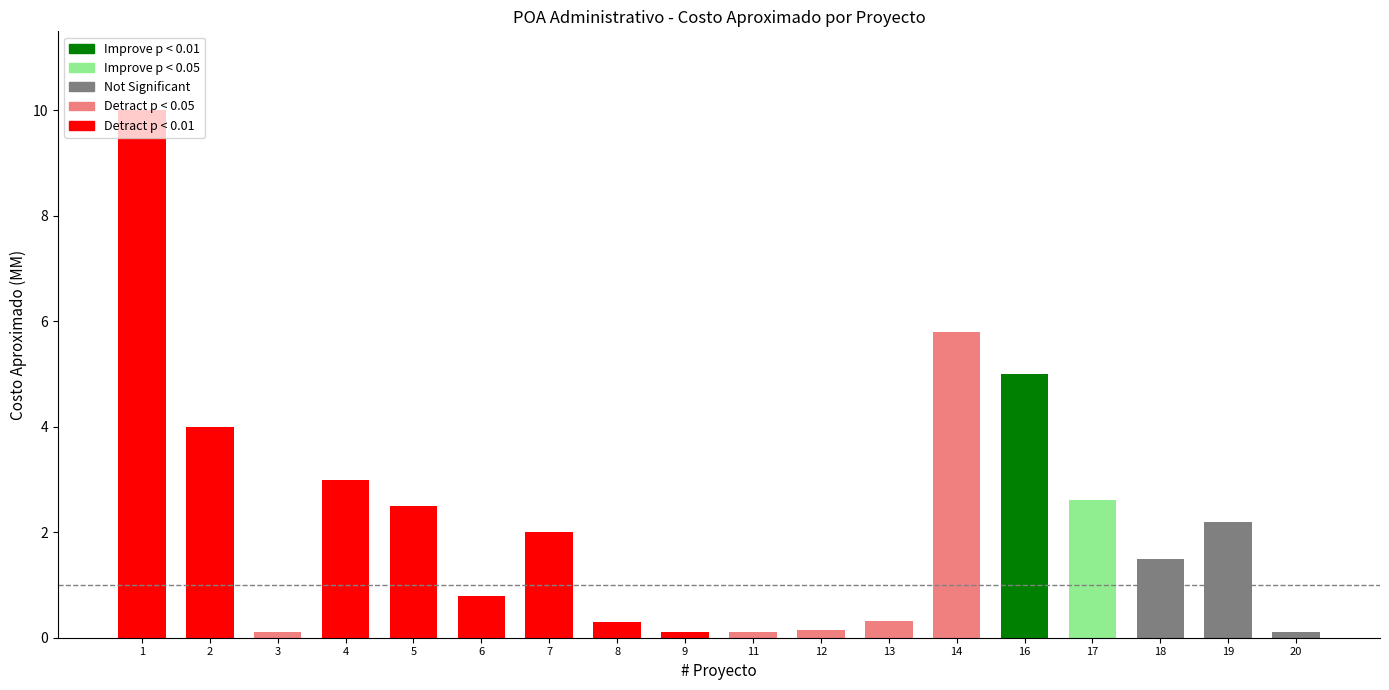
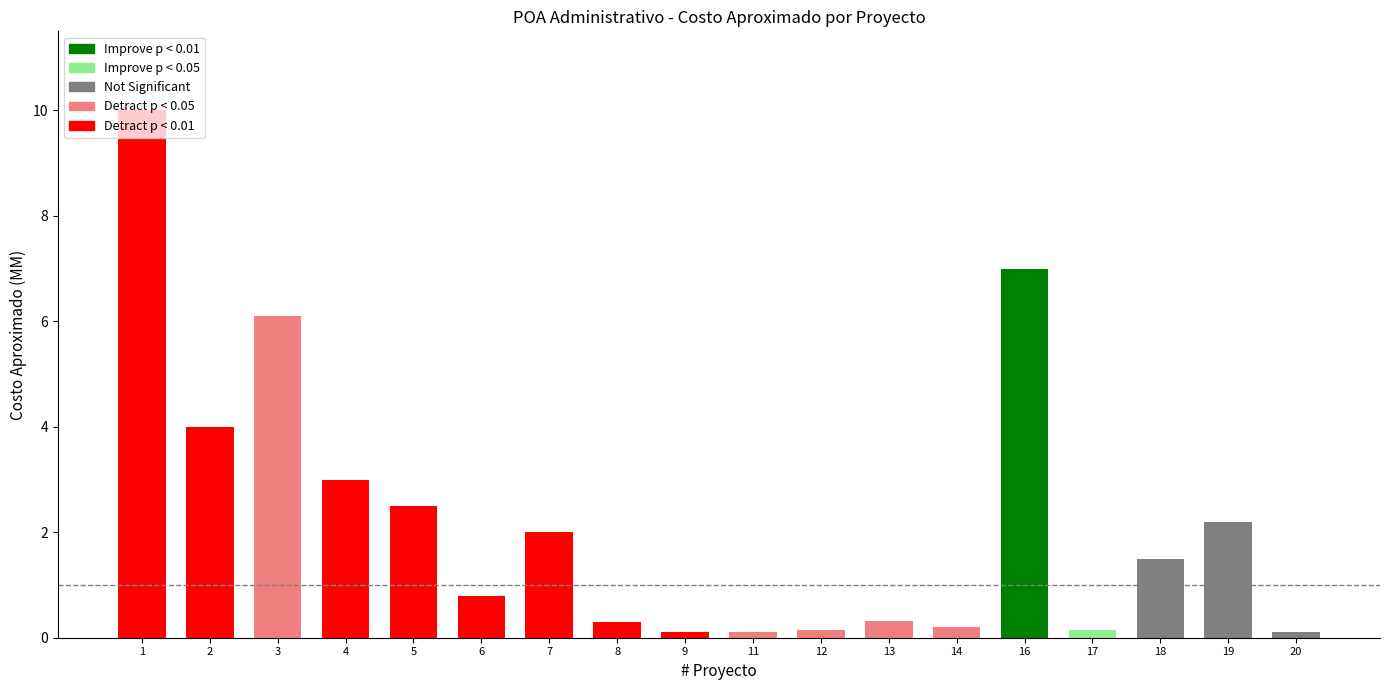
  {
    "2": 4.0,
-   "3": 0.1,
+   "3": 6.1,
    "4": 3.0,
    "5": 2.5,
    "6": 0.8,
    "7": 2.0,
    "8": 0.3,
    "9": 0.1,
    "11": 0.1,
    "12": 0.2,
    "13": 0.3,
-   "14": 5.8,
-   "16": 5,
-   "17": 2.6,
+   "14": 0.2,
+   "16": 7,
+   "17": 0.2,
    "18": 1.5,
    "19": 2.2,
    "20": 0.1
  }
